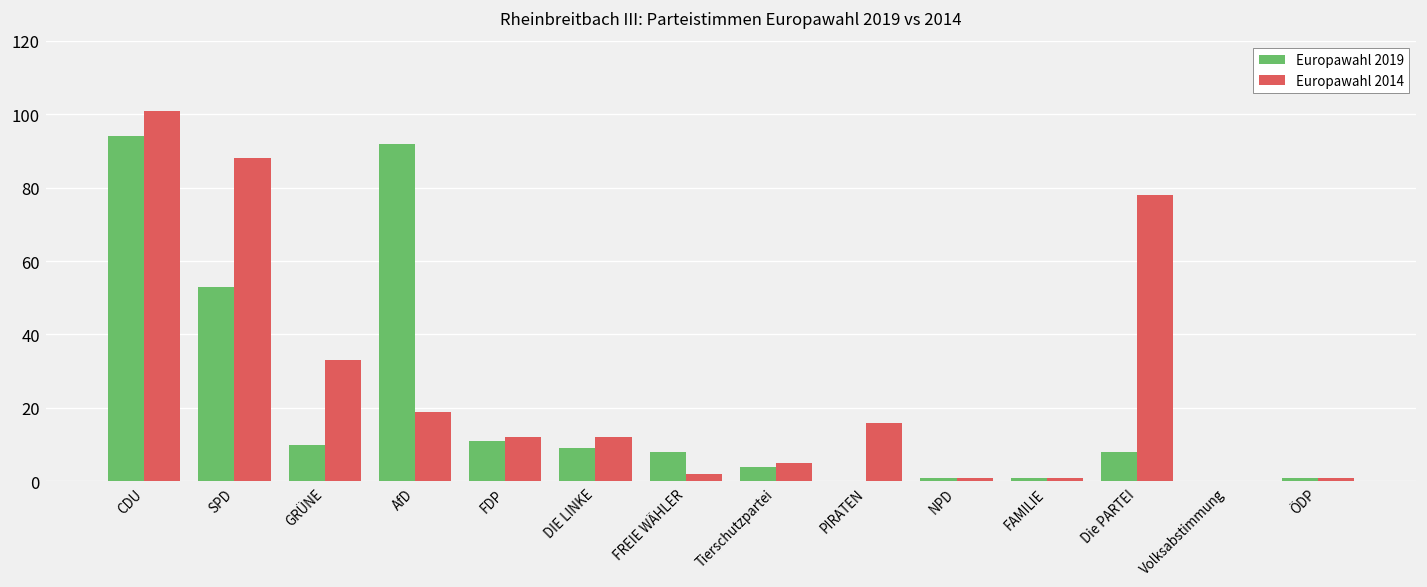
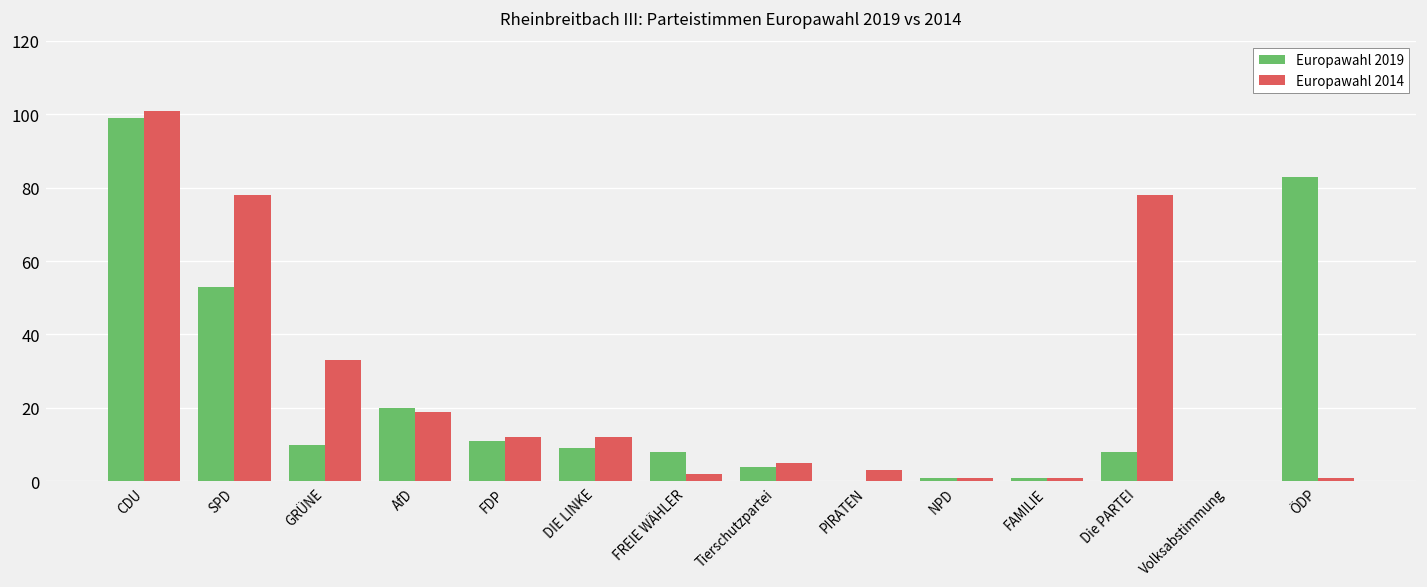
  {
    "Europawahl 2019": {
-     "CDU": 94,
+     "CDU": 99,
      "SPD": 53,
      "GRÜNE": 10,
-     "AfD": 92,
+     "AfD": 20,
      "FDP": 11,
      "DIE LINKE": 9,
      "FREIE WÄHLER": 8,
      "Tierschutzpartei": 4,
      "PIRATEN": 0,
      "NPD": 1,
      "FAMILIE": 1,
      "Die PARTEI": 8,
      "Volksabstimmung": 0,
-     "ÖDP": 1
+     "ÖDP": 83
    },
    "Europawahl 2014": {
      "CDU": 101,
-     "SPD": 88,
+     "SPD": 78,
      "GRÜNE": 33,
      "AfD": 19,
      "FDP": 12,
      "DIE LINKE": 12,
      "FREIE WÄHLER": 2,
      "Tierschutzpartei": 5,
-     "PIRATEN": 16,
+     "PIRATEN": 3,
      "NPD": 1,
      "FAMILIE": 1,
      "Die PARTEI": 78,
      "Volksabstimmung": 0,
      "ÖDP": 1
    }
  }
